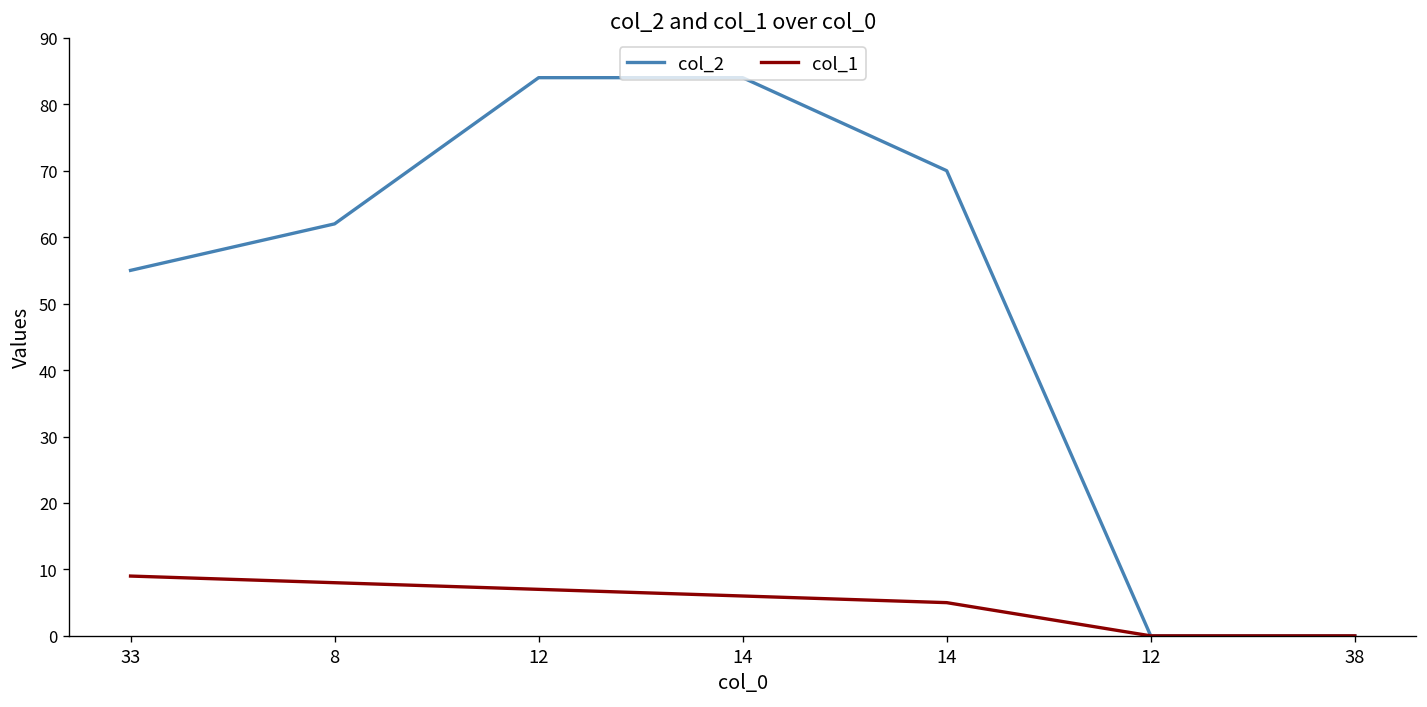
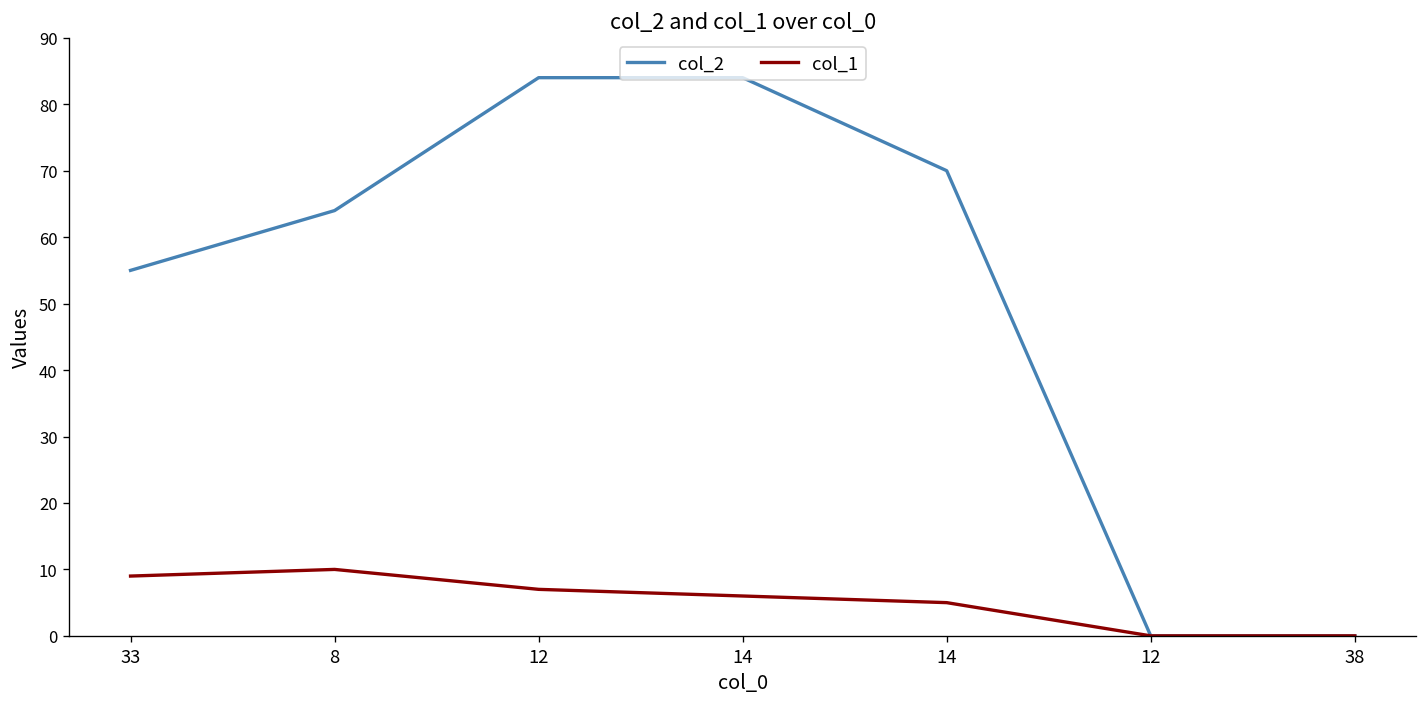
  {
    "col_2": {
      "33": 55,
-     "8": 62
+     "8": 64
    },
    "col_1": {
      "33": 9,
-     "8": 8
+     "8": 10
    }
  }
